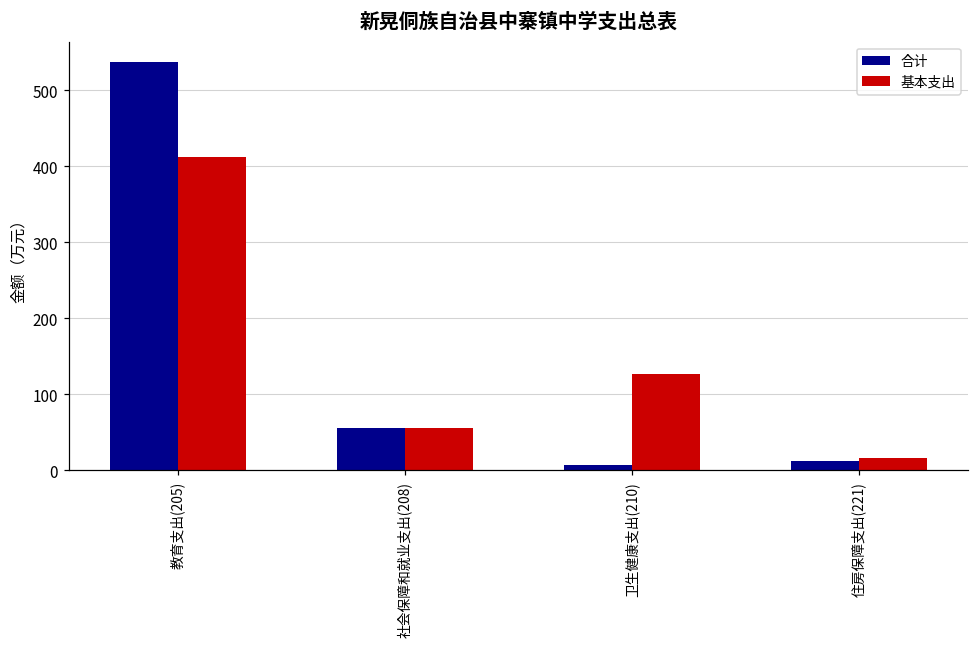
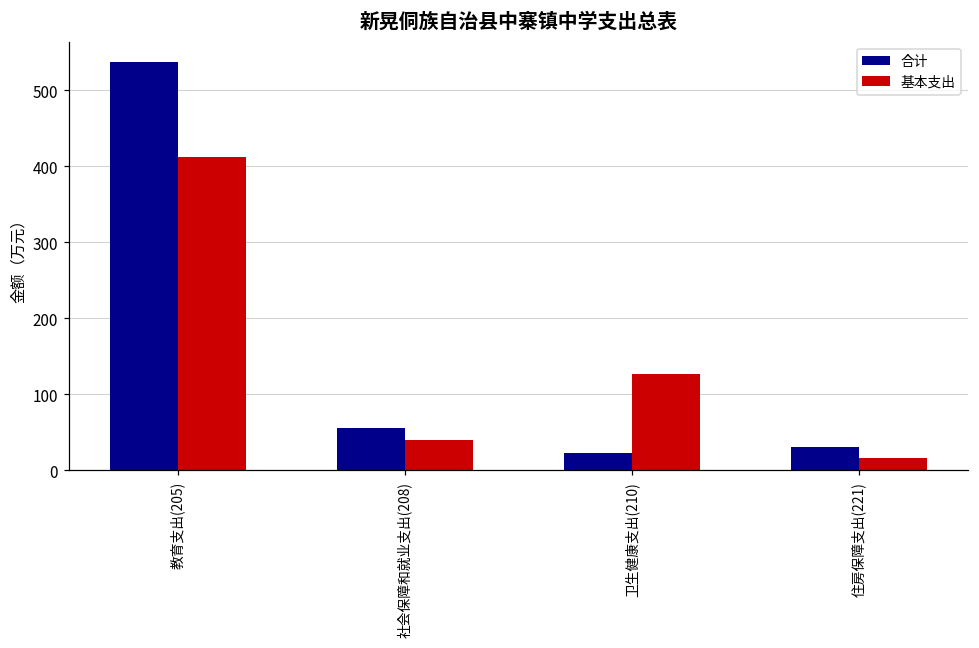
  {
    "合计": {
      "教育支出(205)": 540,
      "社会保障和就业支出(208)": 60,
-     "卫生健康支出(210)": 10,
-     "住房保障支出(221)": 10
+     "卫生健康支出(210)": 20,
+     "住房保障支出(221)": 30
    },
    "基本支出": {
      "教育支出(205)": 410,
-     "社会保障和就业支出(208)": 60,
+     "社会保障和就业支出(208)": 40,
      "卫生健康支出(210)": 130,
      "住房保障支出(221)": 20
    }
  }
